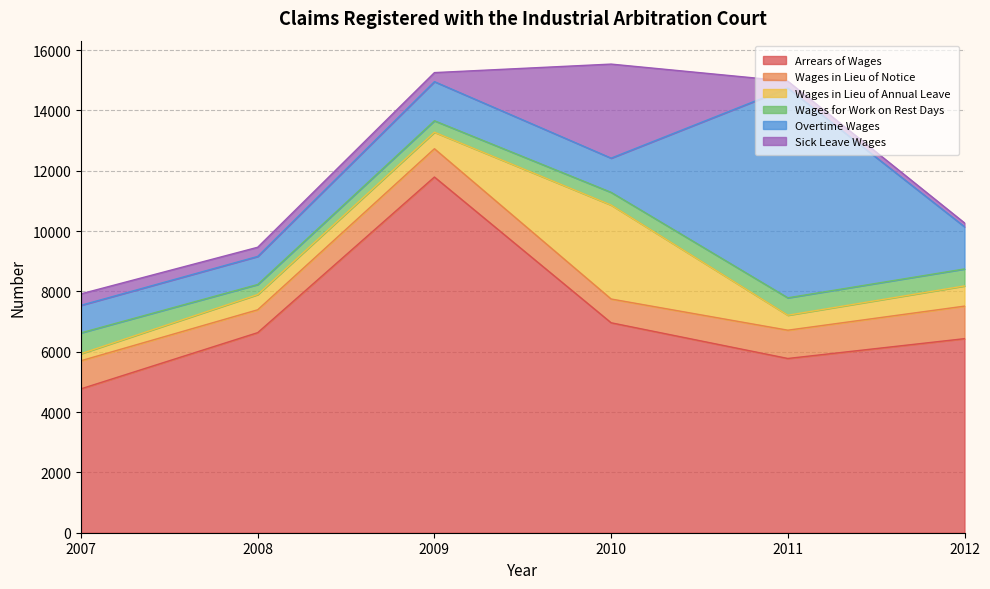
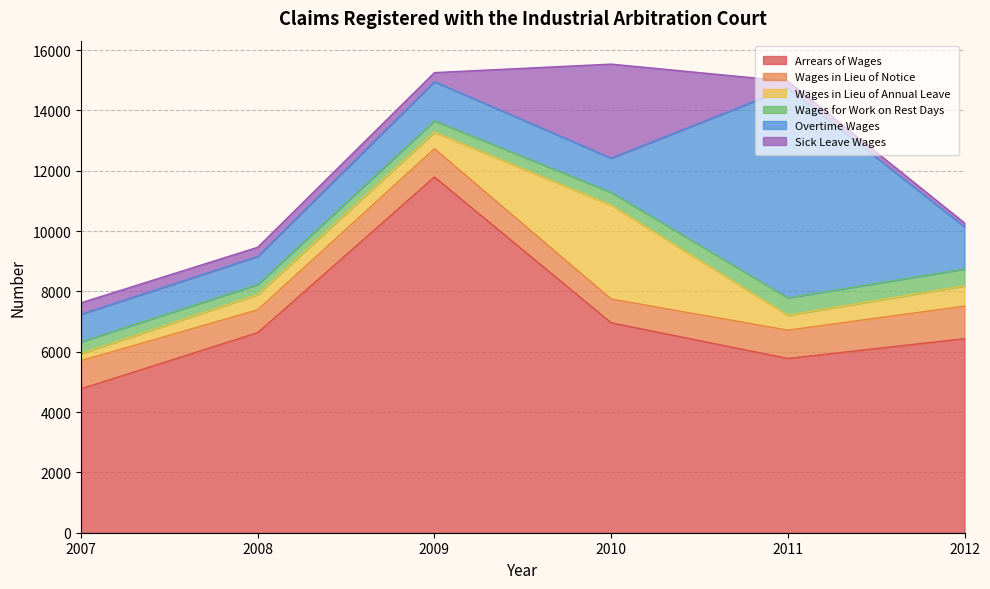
  {
    "Wages in Lieu of Annual Leave": {
      "2007": 200,
      "2008": 500,
      "2009": 500,
      "2010": 3100,
      "2011": 500,
      "2012": 700
    },
    "Wages for Work on Rest Days": {
-     "2007": 700,
+     "2007": 400,
      "2008": 300,
      "2009": 400,
      "2010": 400,
      "2011": 600,
      "2012": 600
    },
    "Overtime Wages": {
      "2007": 900,
      "2008": 900,
      "2009": 1300,
      "2010": 1100,
      "2012": 1400
    },
    "Sick Leave Wages": {
      "2007": 400,
      "2008": 300,
      "2009": 300,
      "2010": 3100,
      "2012": 100
    }
  }
